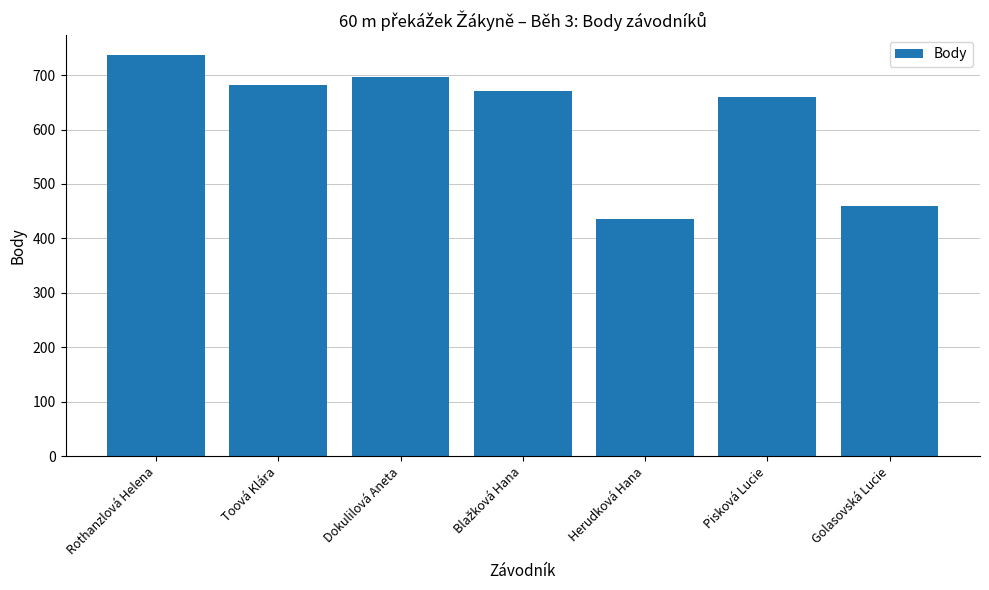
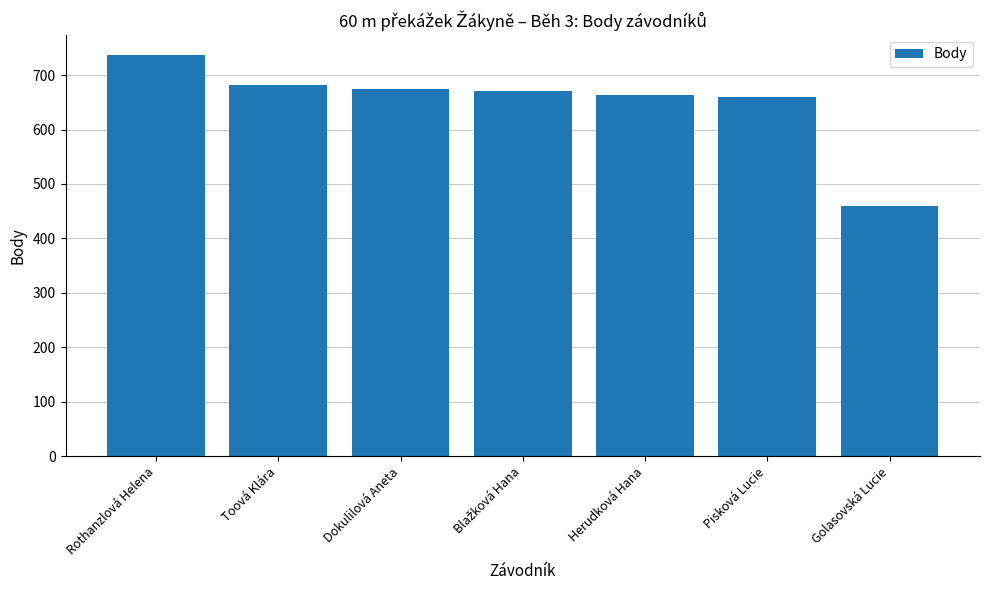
  {
    "Rothanzlová Helena": 740,
    "Toová Klára": 680,
-   "Dokulilová Aneta": 700,
+   "Dokulilová Aneta": 680,
    "Blažková Hana": 670,
-   "Herudková Hana": 440,
+   "Herudková Hana": 660,
    "Pisková Lucie": 660,
    "Golasovská Lucie": 460
  }
